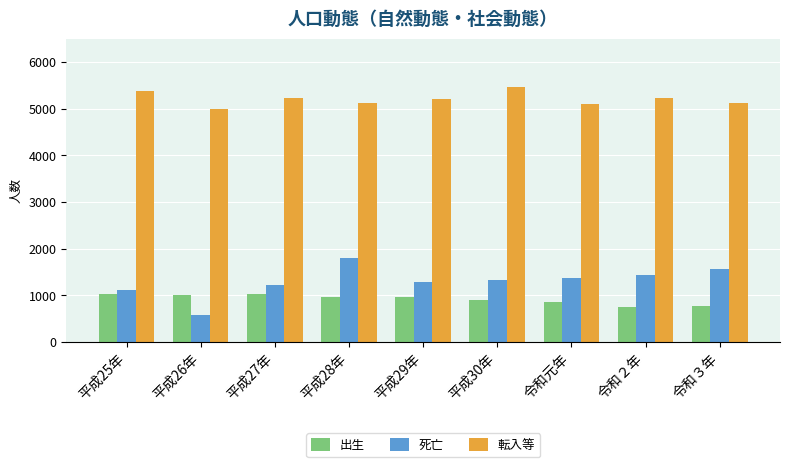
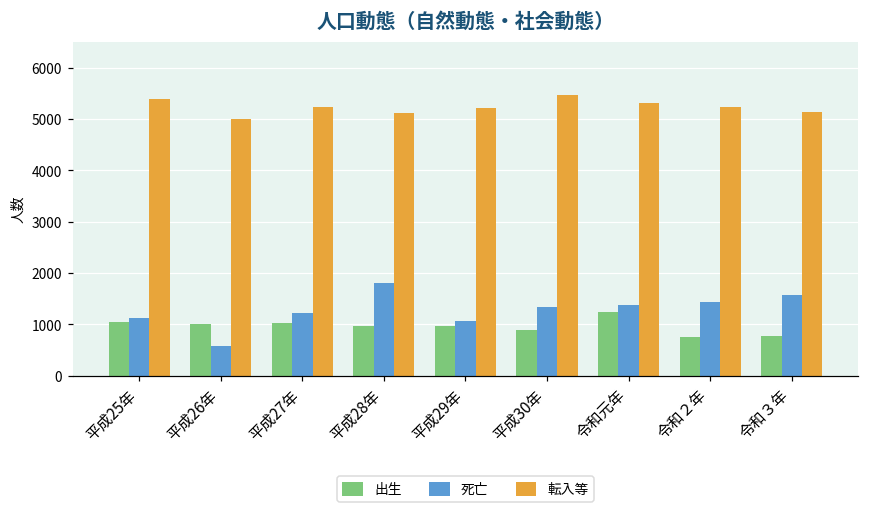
  {
    "出生": {
      "平成25年": 1000,
      "平成26年": 1000,
      "平成27年": 1000,
      "平成28年": 1000,
      "平成29年": 1000,
      "平成30年": 900,
-     "令和元年": 900,
+     "令和元年": 1200,
      "令和２年": 800,
      "令和３年": 800
    },
    "死亡": {
      "平成25年": 1100,
      "平成26年": 600,
      "平成27年": 1200,
      "平成28年": 1800,
-     "平成29年": 1300,
+     "平成29年": 1100,
      "平成30年": 1300,
      "令和元年": 1400,
      "令和２年": 1400,
      "令和３年": 1600
    },
    "転入等": {
      "平成25年": 5400,
      "平成26年": 5000,
      "平成27年": 5200,
      "平成28年": 5100,
      "平成29年": 5200,
      "平成30年": 5500,
-     "令和元年": 5100,
+     "令和元年": 5300,
      "令和２年": 5200,
      "令和３年": 5100
    }
  }
